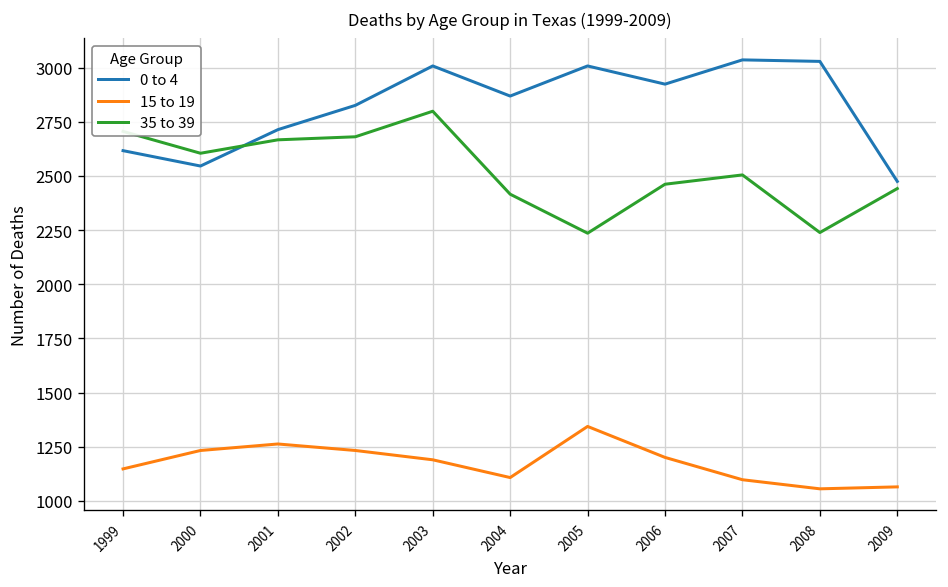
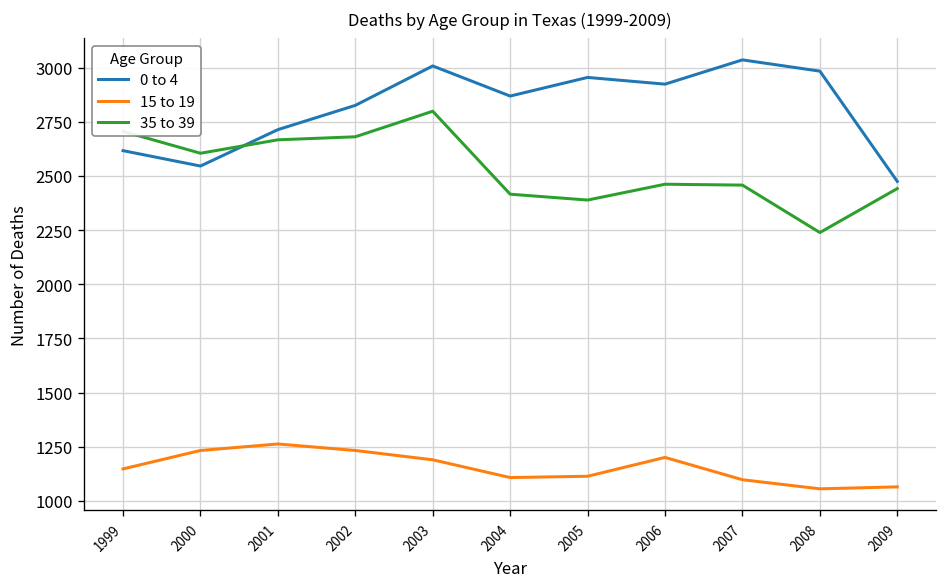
  {
    "0 to 4": {
      "1999": 2620,
      "2000": 2550,
      "2001": 2710,
      "2002": 2830,
      "2003": 3010,
      "2004": 2870,
-     "2005": 3010,
+     "2005": 2960,
      "2006": 2920,
      "2007": 3040,
-     "2008": 3030,
+     "2008": 2980,
      "2009": 2480
    },
    "15 to 19": {
      "1999": 1150,
      "2000": 1230,
      "2001": 1260,
      "2002": 1230,
      "2003": 1190,
      "2004": 1110,
-     "2005": 1340,
+     "2005": 1110,
      "2006": 1200,
      "2007": 1100,
      "2008": 1060,
      "2009": 1070
    },
    "35 to 39": {
      "2000": 2610,
      "2001": 2670,
      "2002": 2680,
      "2003": 2800,
      "2004": 2420,
-     "2005": 2240,
+     "2005": 2390,
      "2006": 2460,
-     "2007": 2510,
+     "2007": 2460,
      "2008": 2240,
      "2009": 2440
    }
  }
